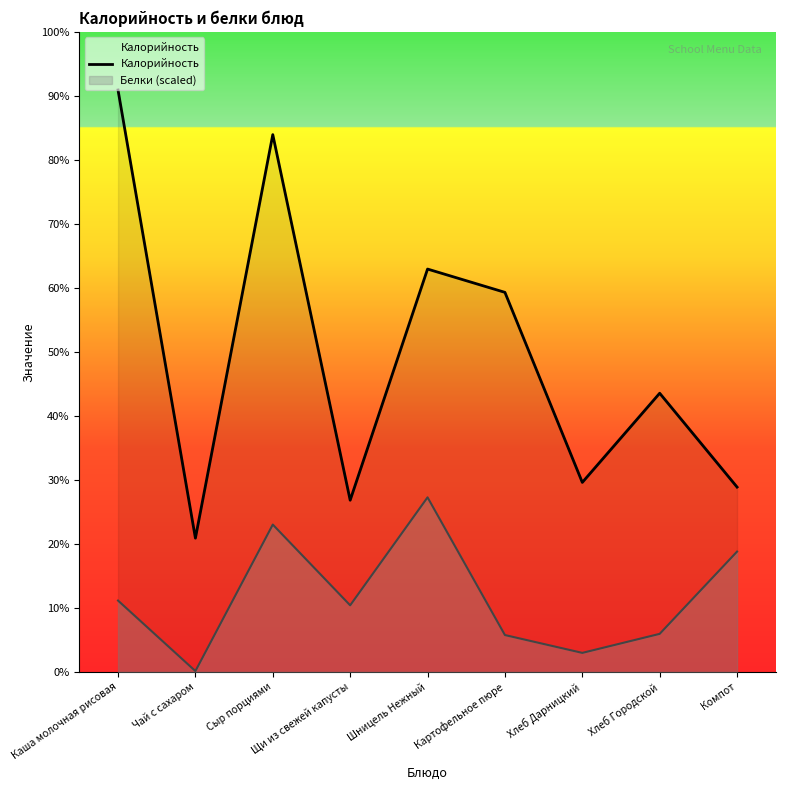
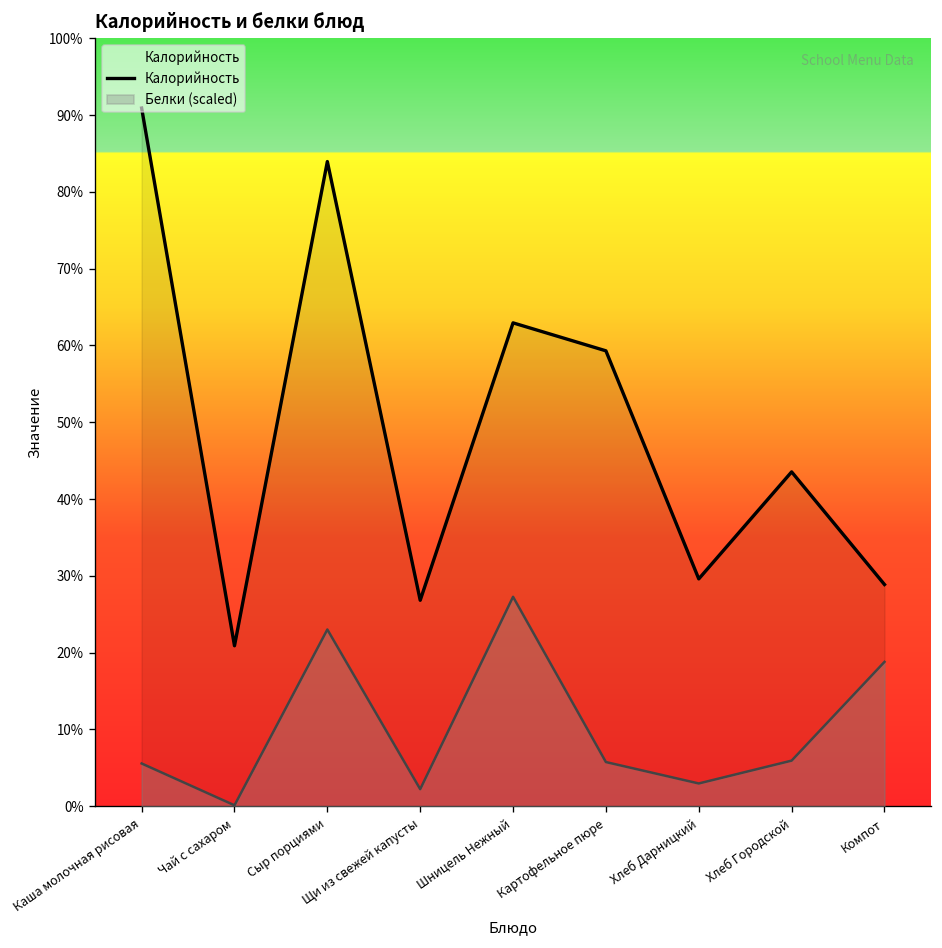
  {
    "Белки (scaled)": {
-     "Каша молочная рисовая": "11%",
+     "Каша молочная рисовая": "6%",
      "Чай с сахаром": "0%",
      "Сыр порциями": "23%",
-     "Щи из свежей капусты": "10%",
+     "Щи из свежей капусты": "2%",
      "Шницель Нежный": "27%",
      "Картофельное пюре": "6%",
      "Хлеб Дарницкий": "3%",
      "Хлеб Городской": "6%",
      "Компот": "19%"
    }
  }
